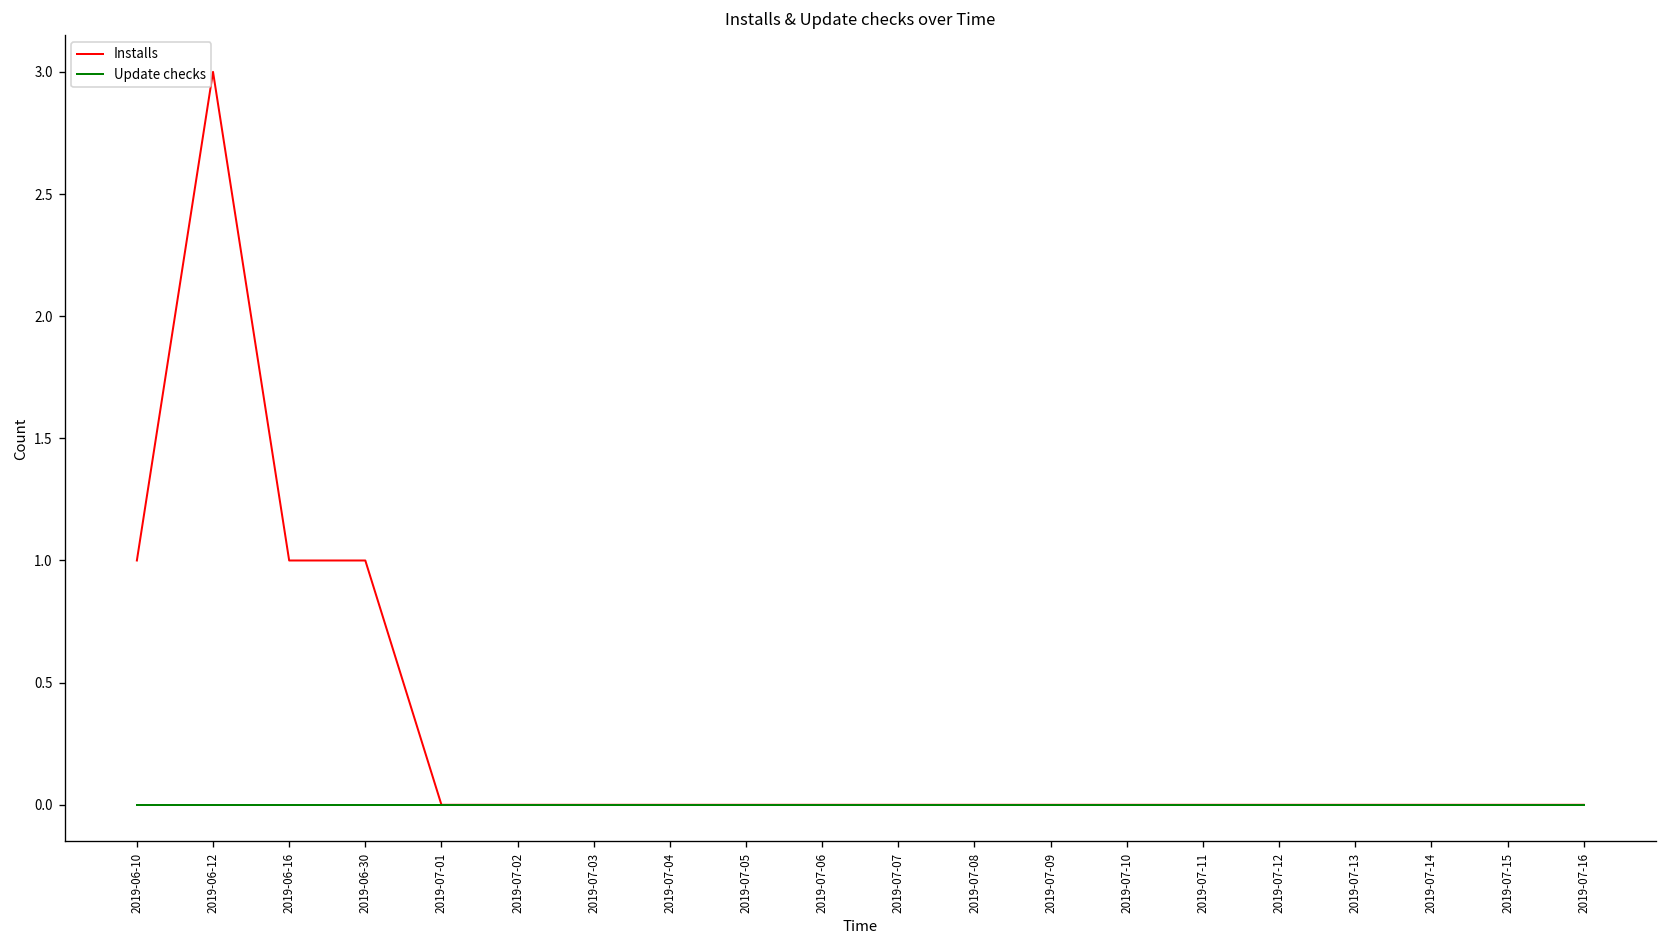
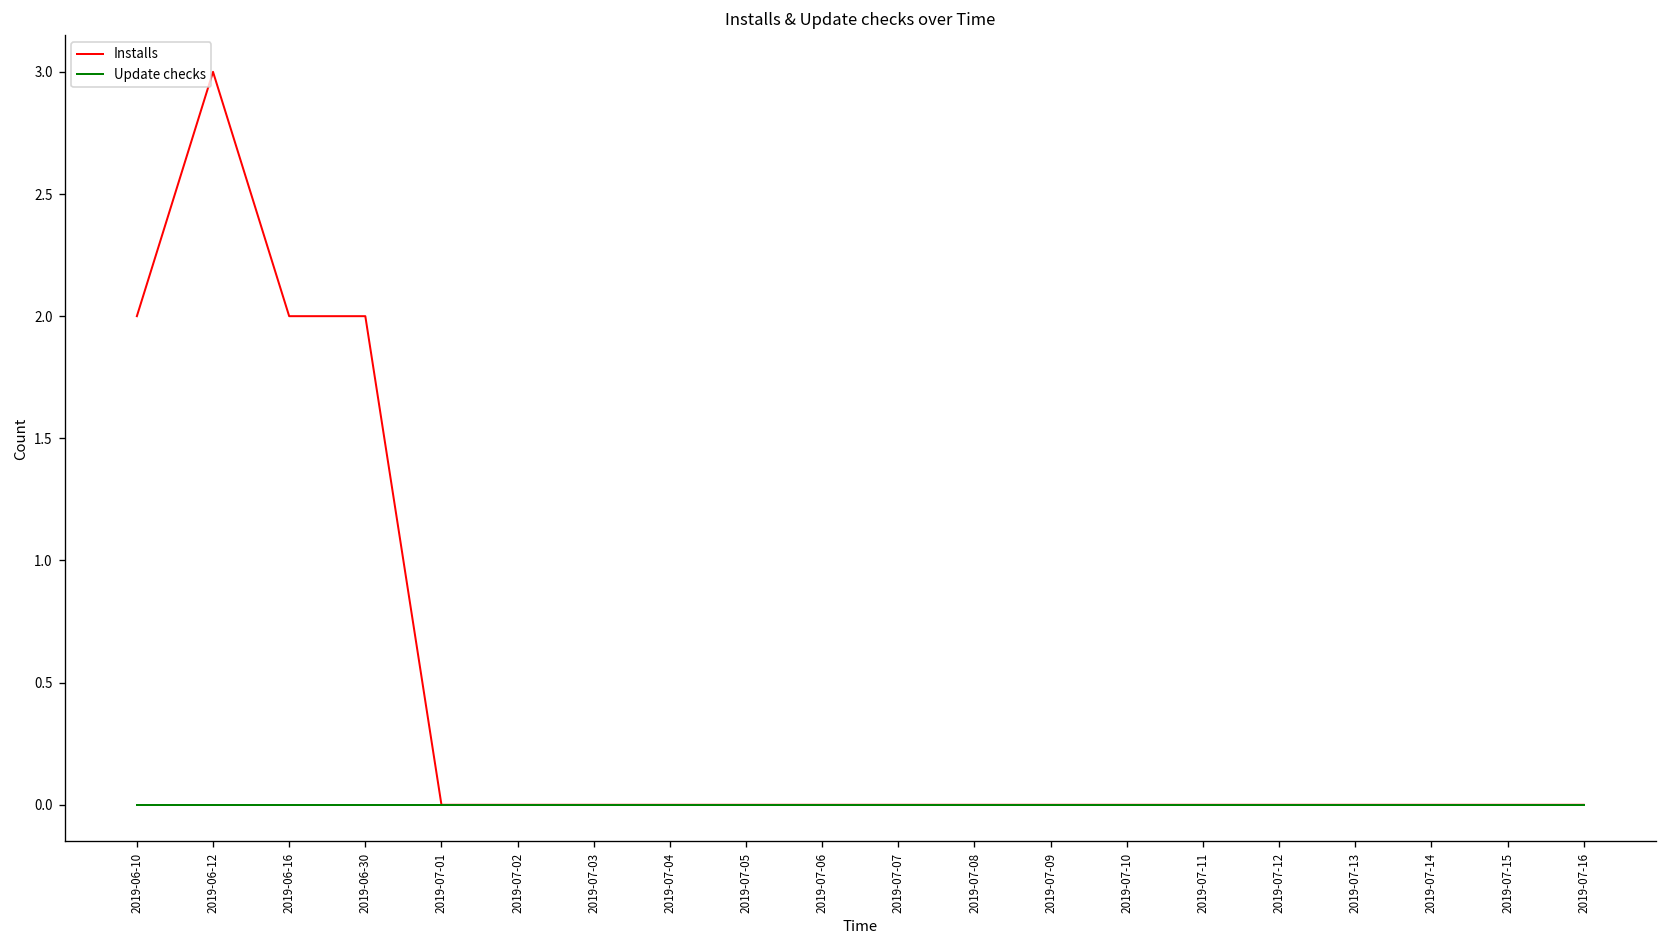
  {
    "Installs": {
-     "2019-06-10": 1,
+     "2019-06-10": 2,
      "2019-06-12": 3,
-     "2019-06-16": 1,
-     "2019-06-30": 1
+     "2019-06-16": 2,
+     "2019-06-30": 2
    },
    "Update checks": {
      "2019-06-10": 0,
      "2019-06-12": 0,
      "2019-06-16": 0,
      "2019-06-30": 0
    }
  }
